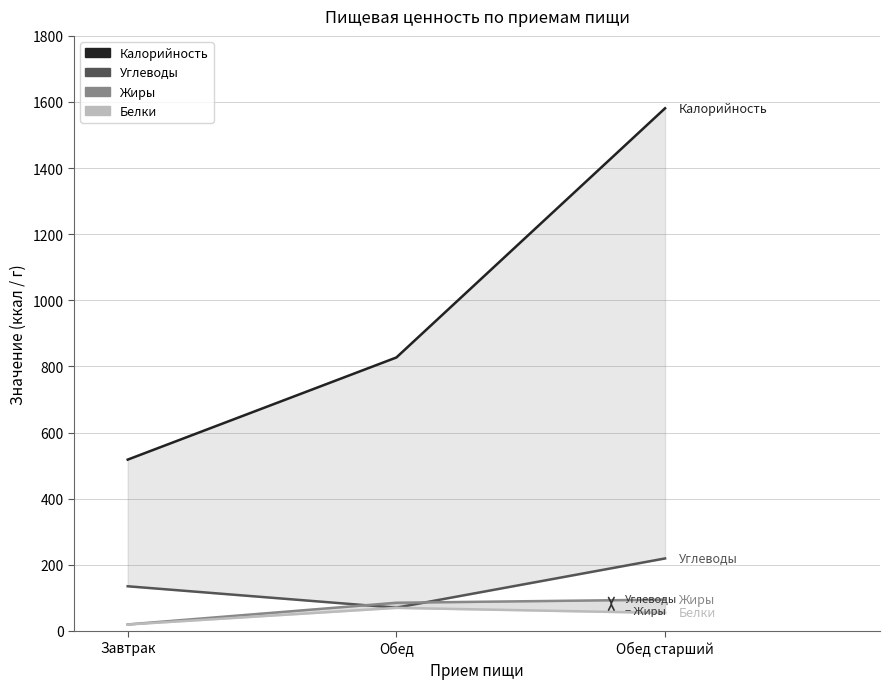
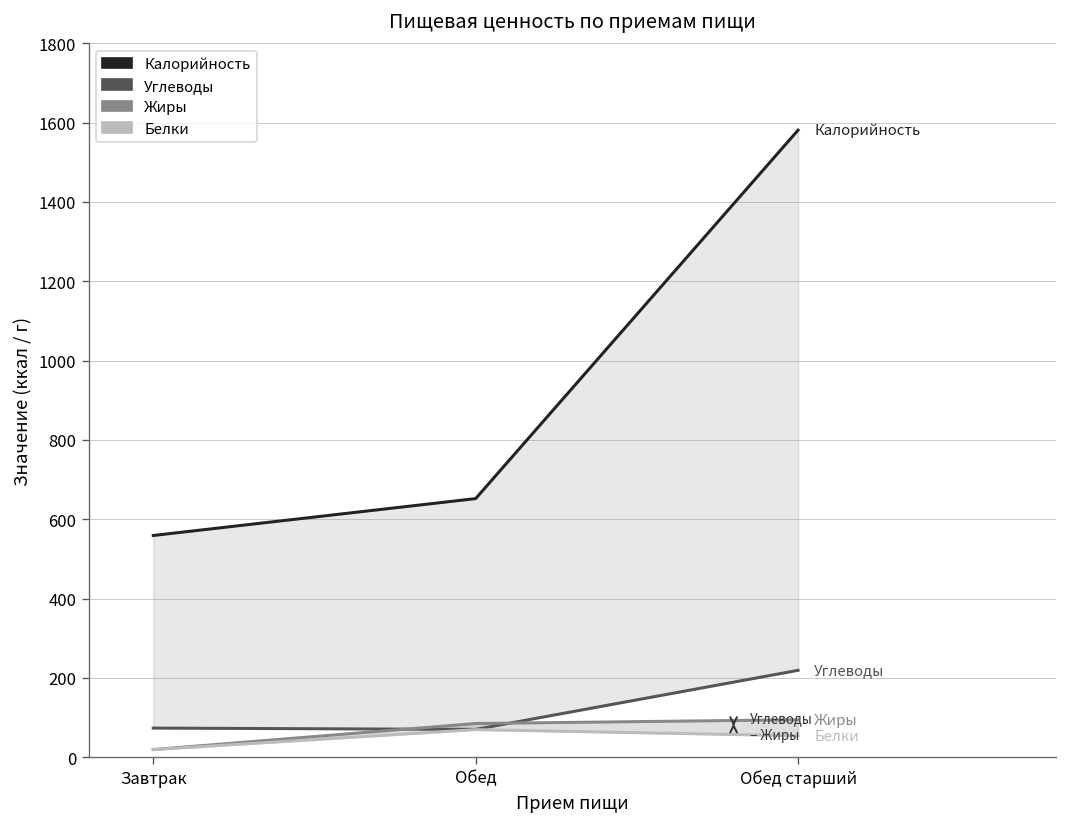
  {
    "Калорийность": {
-     "Завтрак": 520,
-     "Обед": 830,
+     "Завтрак": 560,
+     "Обед": 650,
      "Обед старший": 1580
    },
    "Углеводы": {
-     "Завтрак": 130,
+     "Завтрак": 70,
      "Обед старший": 220
    },
    "Жиры": {
      "Обед": 80,
      "Обед старший": 90
    },
    "Белки": {
      "Обед старший": 50
    }
  }
